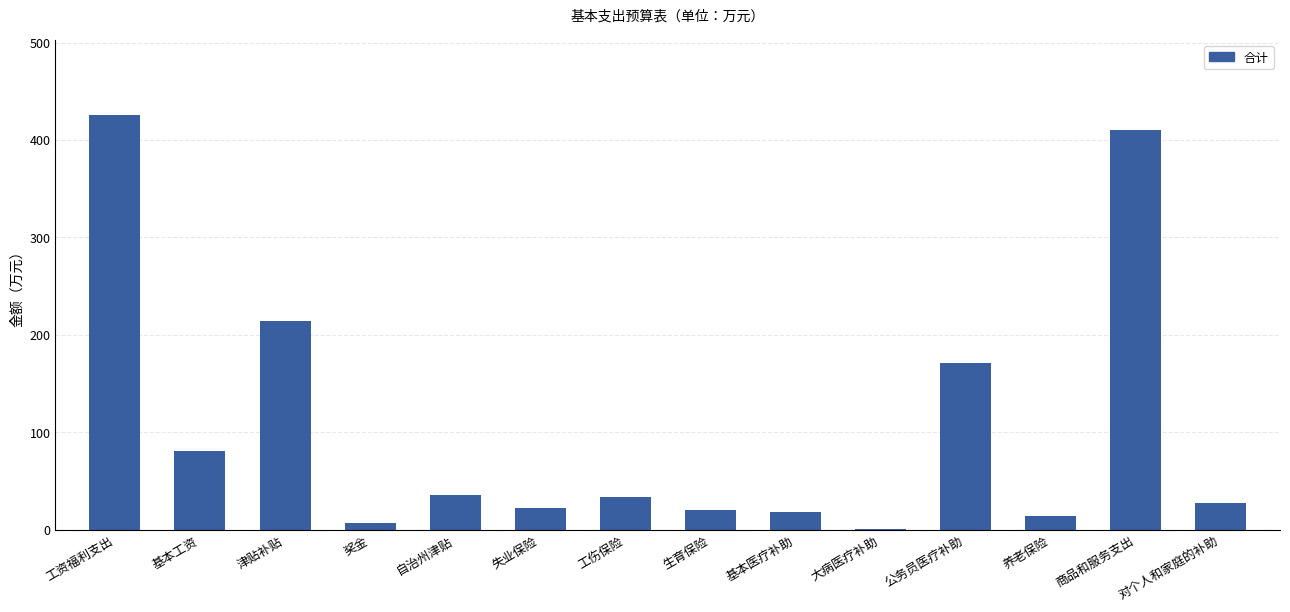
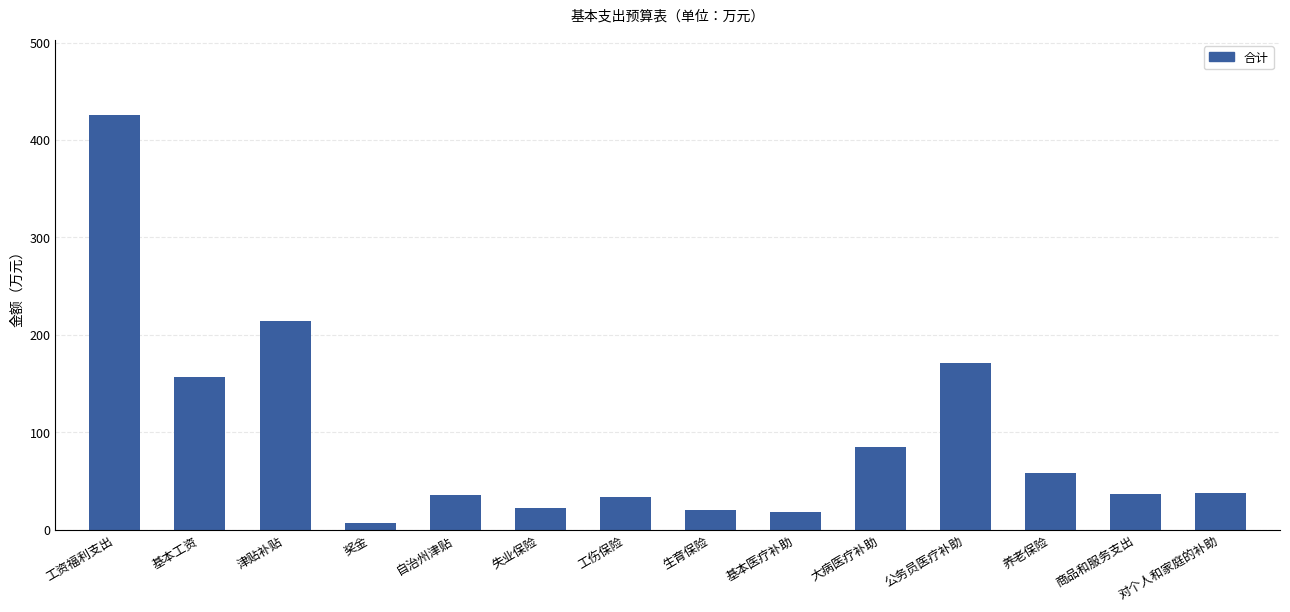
  {
    "工资福利支出": 430,
-   "基本工资": 80,
+   "基本工资": 160,
    "津贴补贴": 210,
    "奖金": 10,
    "自治州津贴": 40,
    "失业保险": 20,
    "工伤保险": 30,
    "生育保险": 20,
    "基本医疗补助": 20,
-   "大病医疗补助": 0,
+   "大病医疗补助": 80,
    "公务员医疗补助": 170,
-   "养老保险": 10,
-   "商品和服务支出": 410,
-   "对个人和家庭的补助": 30
+   "养老保险": 60,
+   "商品和服务支出": 40,
+   "对个人和家庭的补助": 40
  }
